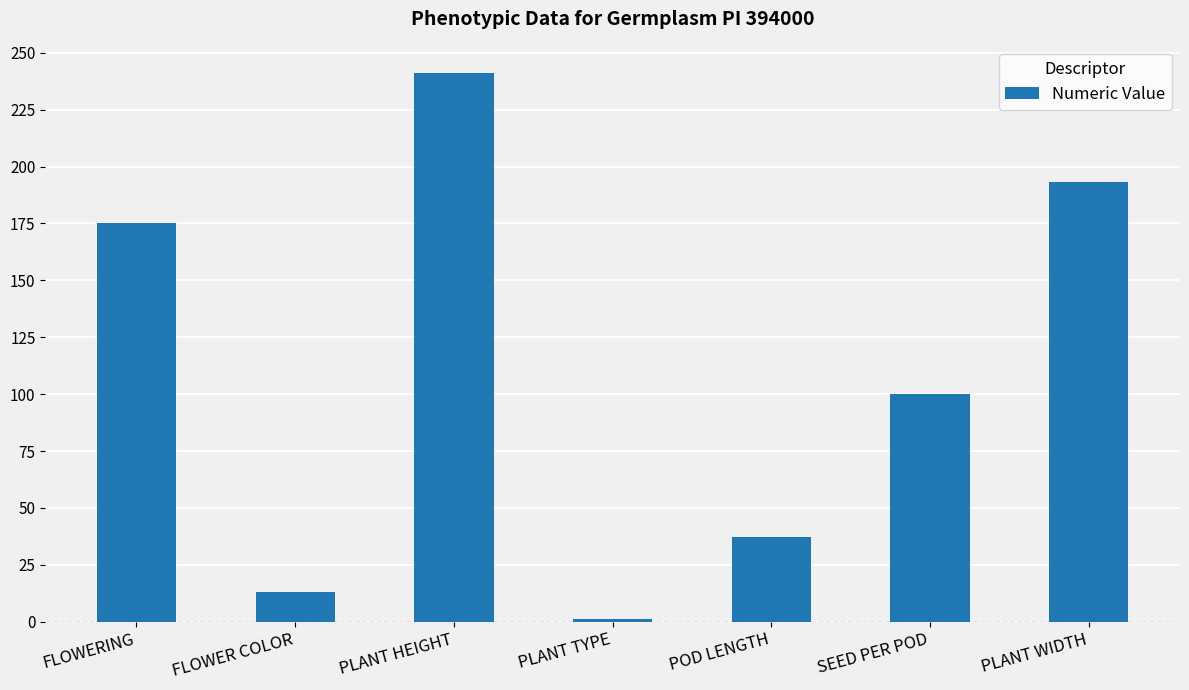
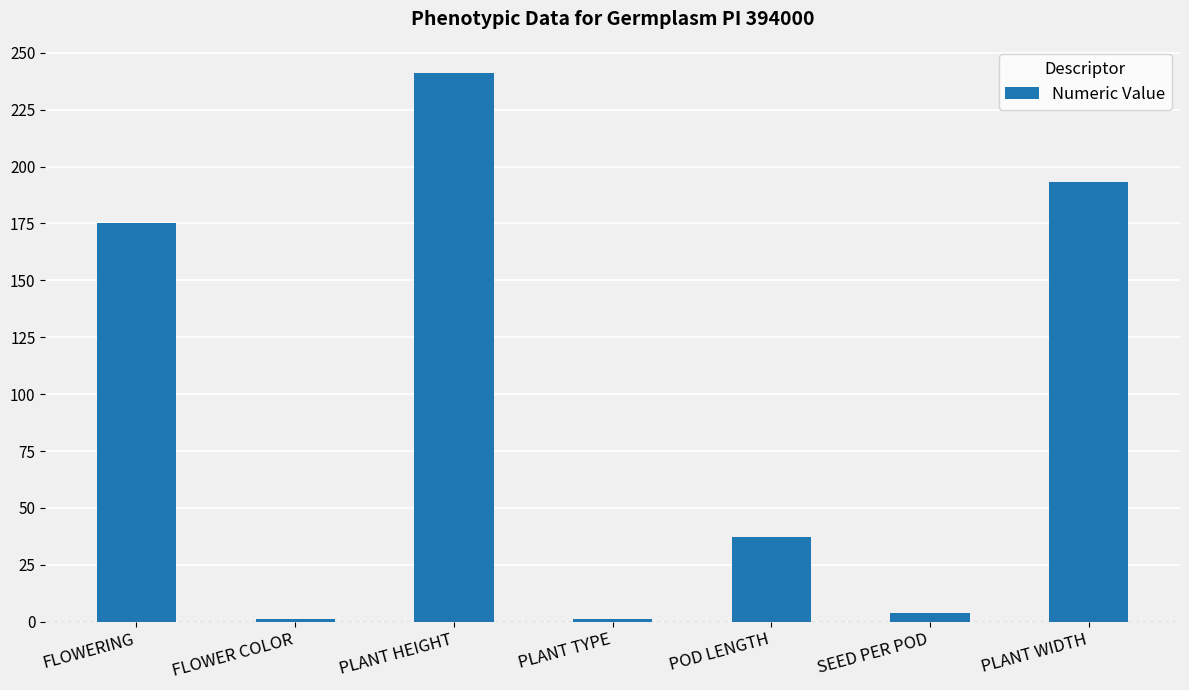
  {
    "FLOWERING": 175,
-   "FLOWER COLOR": 13,
+   "FLOWER COLOR": 1,
    "PLANT HEIGHT": 241,
    "POD LENGTH": 37,
-   "SEED PER POD": 100,
+   "SEED PER POD": 4,
    "PLANT WIDTH": 193
  }
